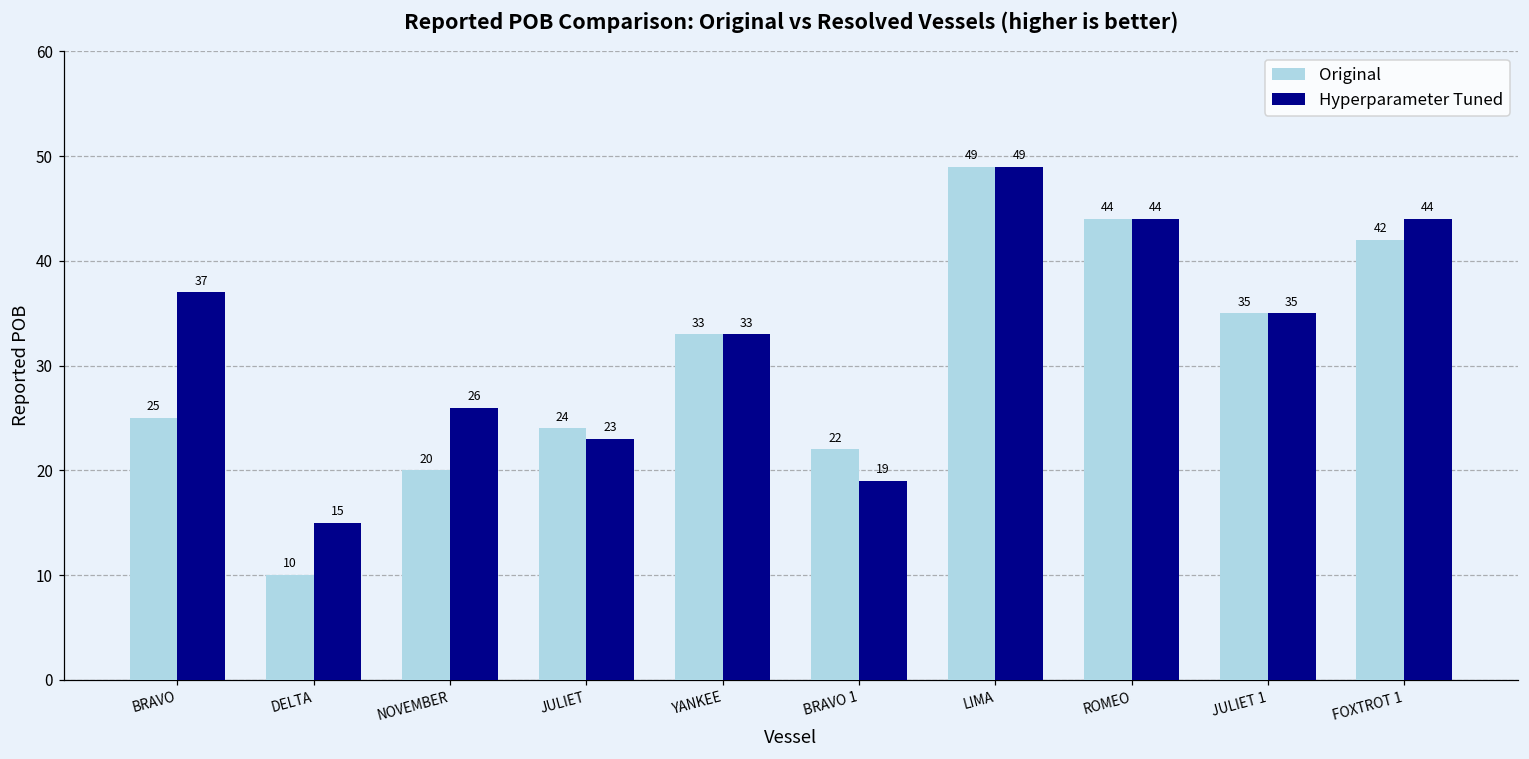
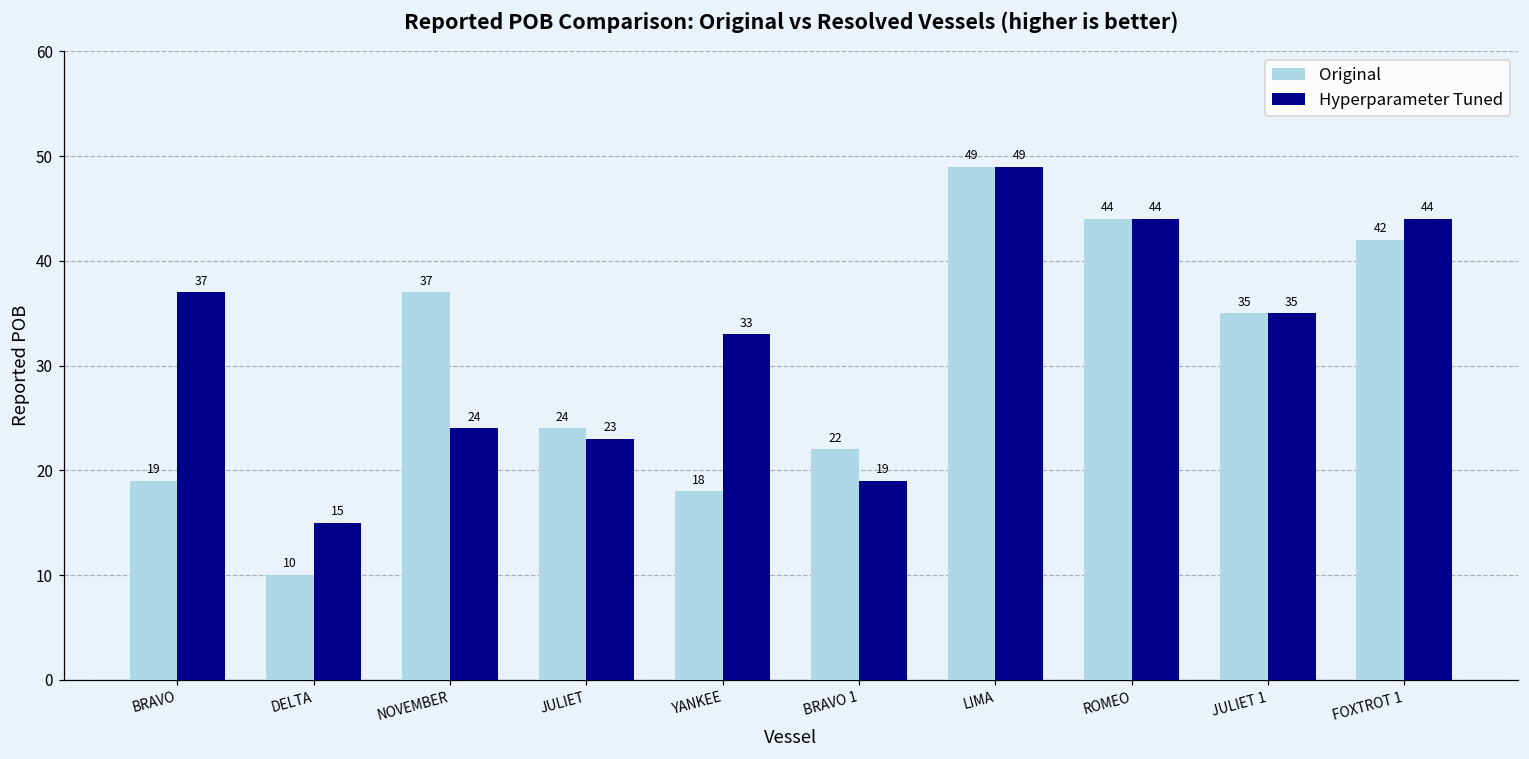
  {
    "Original": {
-     "BRAVO": 25,
+     "BRAVO": 19,
      "DELTA": 10,
-     "NOVEMBER": 20,
+     "NOVEMBER": 37,
      "JULIET": 24,
-     "YANKEE": 33,
+     "YANKEE": 18,
      "BRAVO 1": 22,
      "LIMA": 49,
      "ROMEO": 44,
      "JULIET 1": 35,
      "FOXTROT 1": 42
    },
    "Hyperparameter Tuned": {
      "BRAVO": 37,
      "DELTA": 15,
-     "NOVEMBER": 26,
+     "NOVEMBER": 24,
      "JULIET": 23,
      "YANKEE": 33,
      "BRAVO 1": 19,
      "LIMA": 49,
      "ROMEO": 44,
      "JULIET 1": 35,
      "FOXTROT 1": 44
    }
  }
